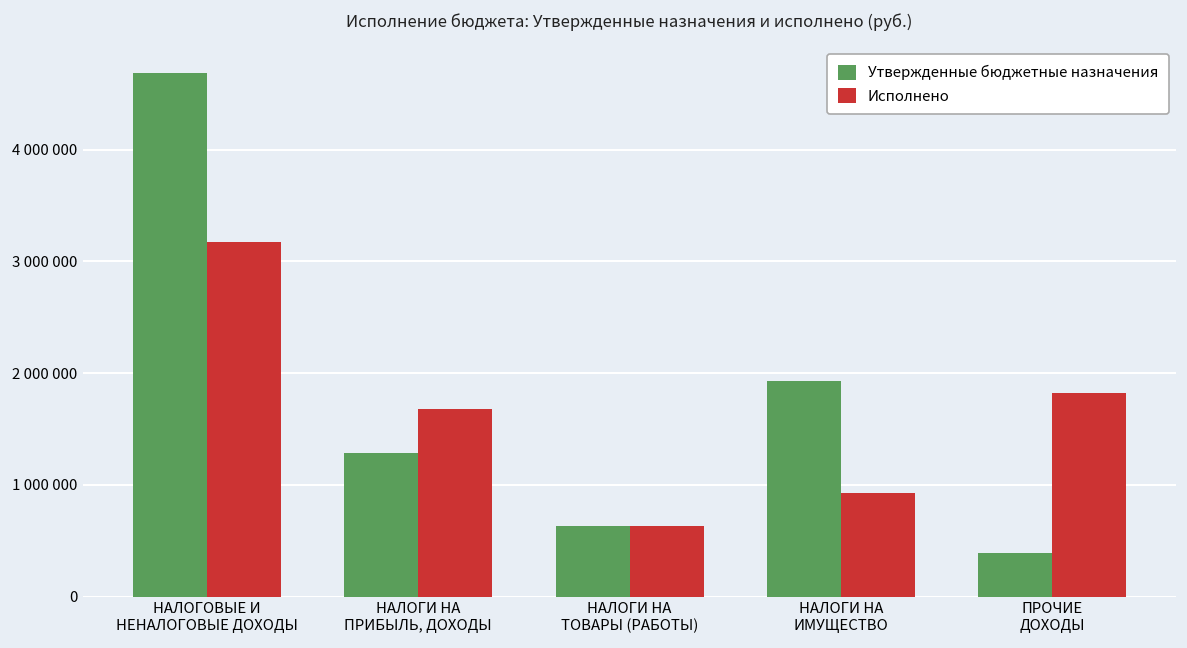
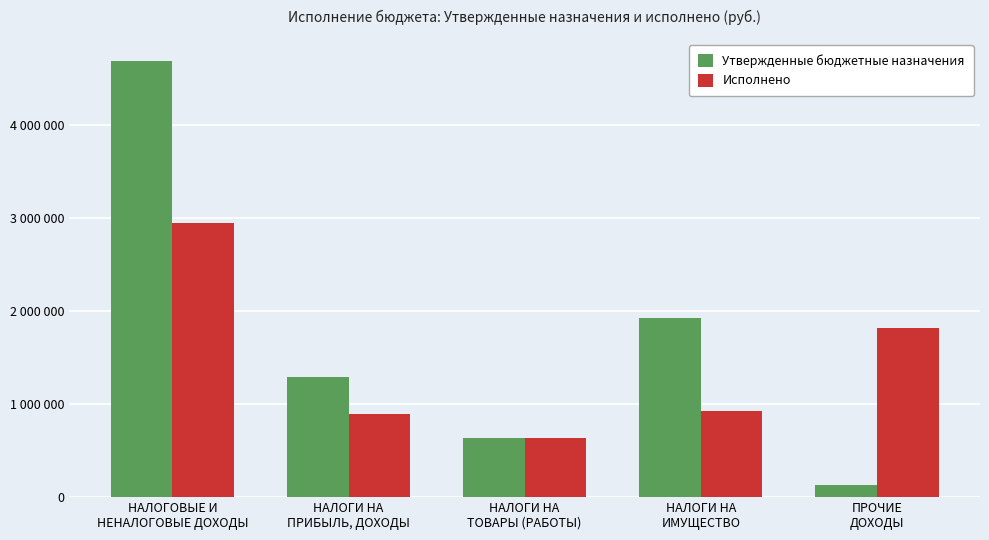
  {
    "Утвержденные бюджетные назначения": {
      "НАЛОГОВЫЕ И НЕНАЛОГОВЫЕ ДОХОДЫ": 4700000,
      "НАЛОГИ НА ПРИБЫЛЬ, ДОХОДЫ": 1300000,
      "НАЛОГИ НА ТОВАРЫ (РАБОТЫ)": 600000,
      "НАЛОГИ НА ИМУЩЕСТВО": 1900000,
-     "ПРОЧИЕ ДОХОДЫ": 400000
+     "ПРОЧИЕ ДОХОДЫ": 100000
    },
    "Исполнено": {
-     "НАЛОГОВЫЕ И НЕНАЛОГОВЫЕ ДОХОДЫ": 3200000,
-     "НАЛОГИ НА ПРИБЫЛЬ, ДОХОДЫ": 1700000,
+     "НАЛОГОВЫЕ И НЕНАЛОГОВЫЕ ДОХОДЫ": 2900000,
+     "НАЛОГИ НА ПРИБЫЛЬ, ДОХОДЫ": 900000,
      "НАЛОГИ НА ТОВАРЫ (РАБОТЫ)": 600000,
      "НАЛОГИ НА ИМУЩЕСТВО": 900000,
      "ПРОЧИЕ ДОХОДЫ": 1800000
    }
  }
